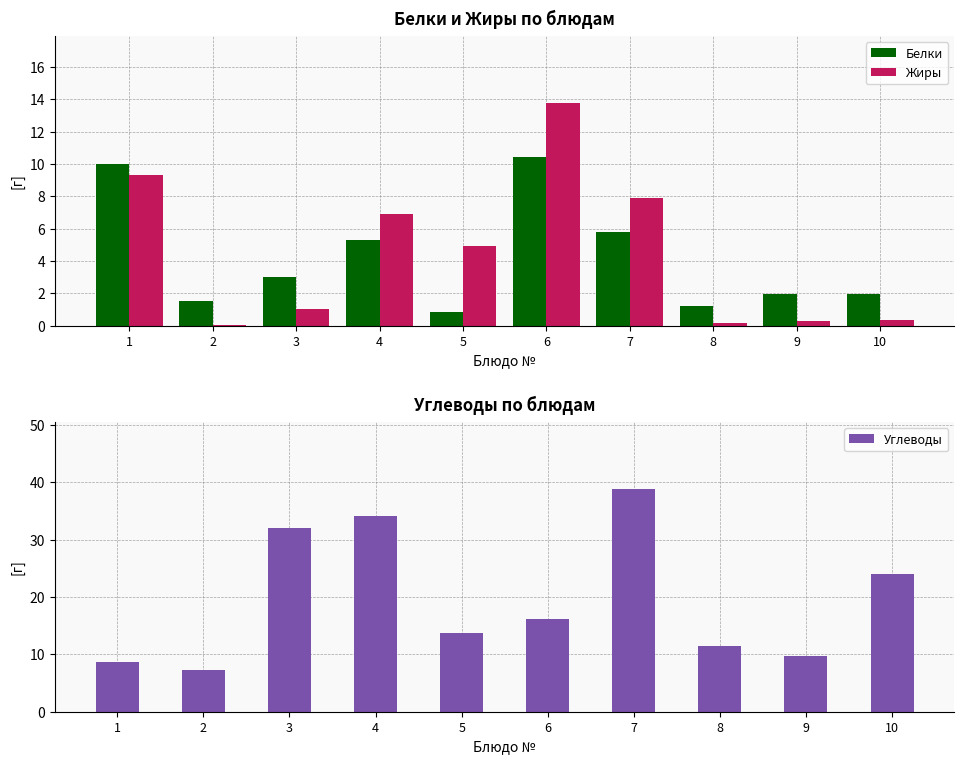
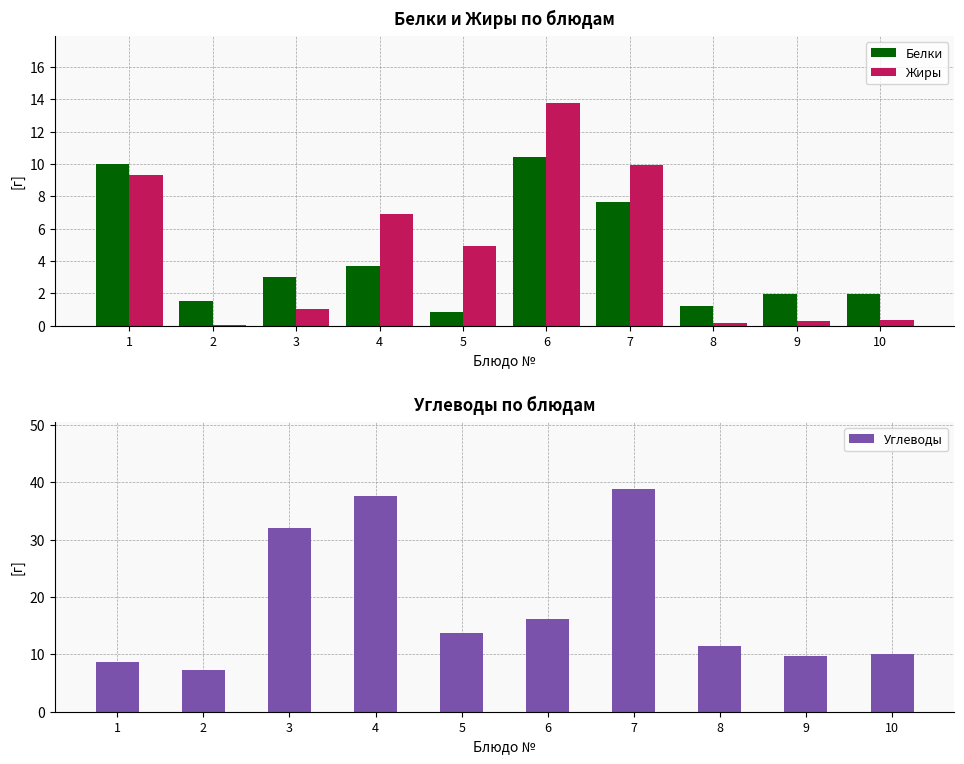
  {
    "Белки и Жиры по блюдам": {
      "Белки": {
        "1": 10.0,
        "2": 1.5,
        "3": 3.0,
-       "4": 5.3,
+       "4": 3.7,
        "5": 0.9,
        "6": 10.5,
-       "7": 5.8,
+       "7": 7.6,
        "8": 1.2,
        "9": 2.0,
        "10": 2.0
      },
      "Жиры": {
        "1": 9.3,
        "3": 1.0,
        "4": 6.9,
        "5": 4.9,
        "6": 13.8,
-       "7": 7.9,
+       "7": 9.9,
        "9": 0.3,
        "10": 0.4
      }
    },
    "Углеводы по блюдам": {
      "1": 9,
      "2": 7,
      "3": 32,
-     "4": 34,
+     "4": 38,
      "5": 14,
      "6": 16,
      "7": 39,
      "8": 11,
      "9": 10,
-     "10": 24
+     "10": 10
    }
  }
